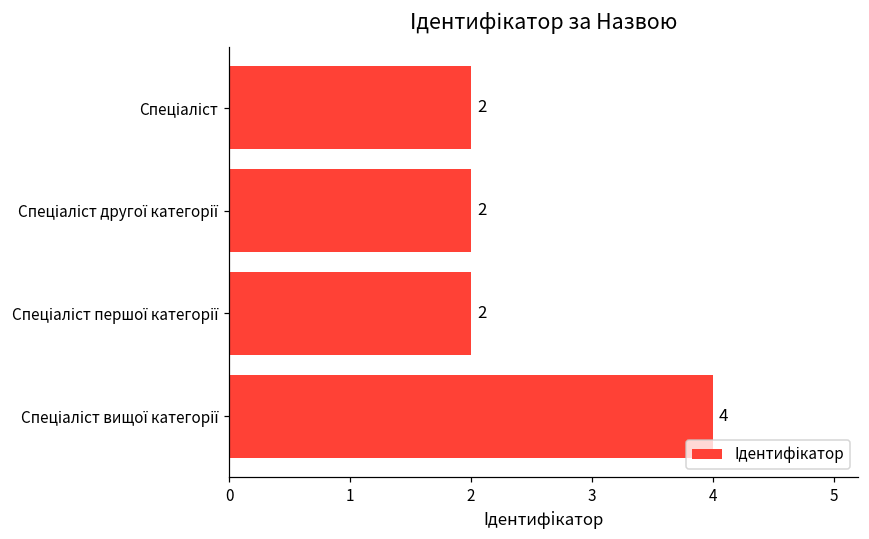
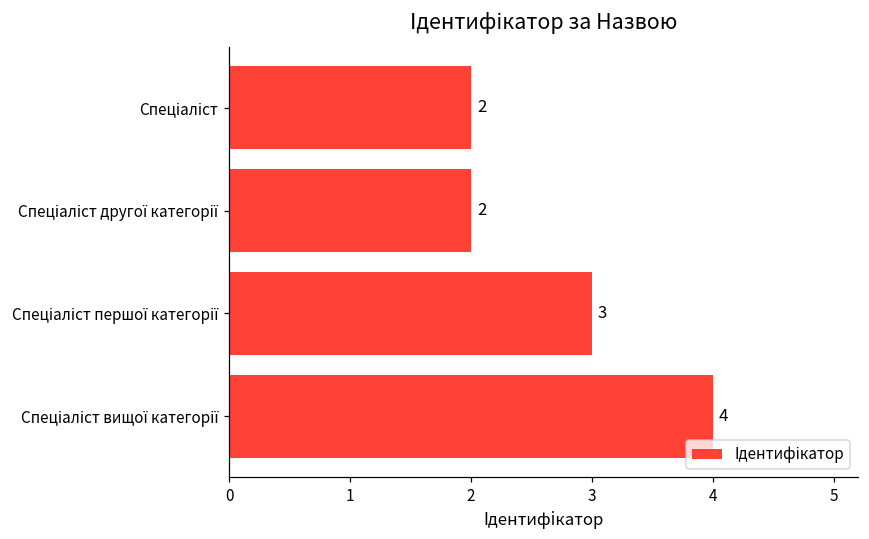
  {
    "Спеціаліст": 2,
    "Спеціаліст другої категорії": 2,
-   "Спеціаліст першої категорії": 2,
+   "Спеціаліст першої категорії": 3,
    "Спеціаліст вищої категорії": 4
  }
